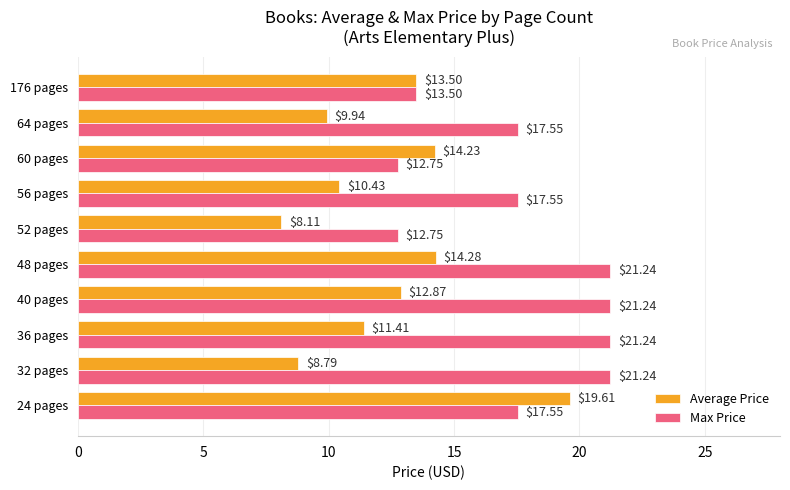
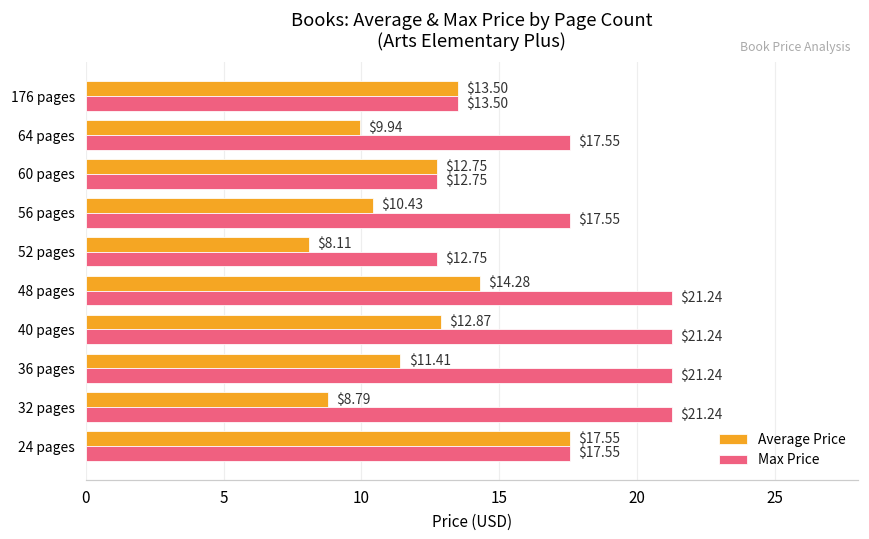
  {
    "Average Price": {
      "176 pages": "$13.50",
      "64 pages": "$9.94",
-     "60 pages": "$14.23",
+     "60 pages": "$12.75",
      "56 pages": "$10.43",
      "52 pages": "$8.11",
      "48 pages": "$14.28",
      "40 pages": "$12.87",
      "36 pages": "$11.41",
      "32 pages": "$8.79",
-     "24 pages": "$19.61"
+     "24 pages": "$17.55"
    },
    "Max Price": {
      "176 pages": "$13.50",
      "64 pages": "$17.55",
      "60 pages": "$12.75",
      "56 pages": "$17.55",
      "52 pages": "$12.75",
      "48 pages": "$21.24",
      "40 pages": "$21.24",
      "36 pages": "$21.24",
      "32 pages": "$21.24",
      "24 pages": "$17.55"
    }
  }
